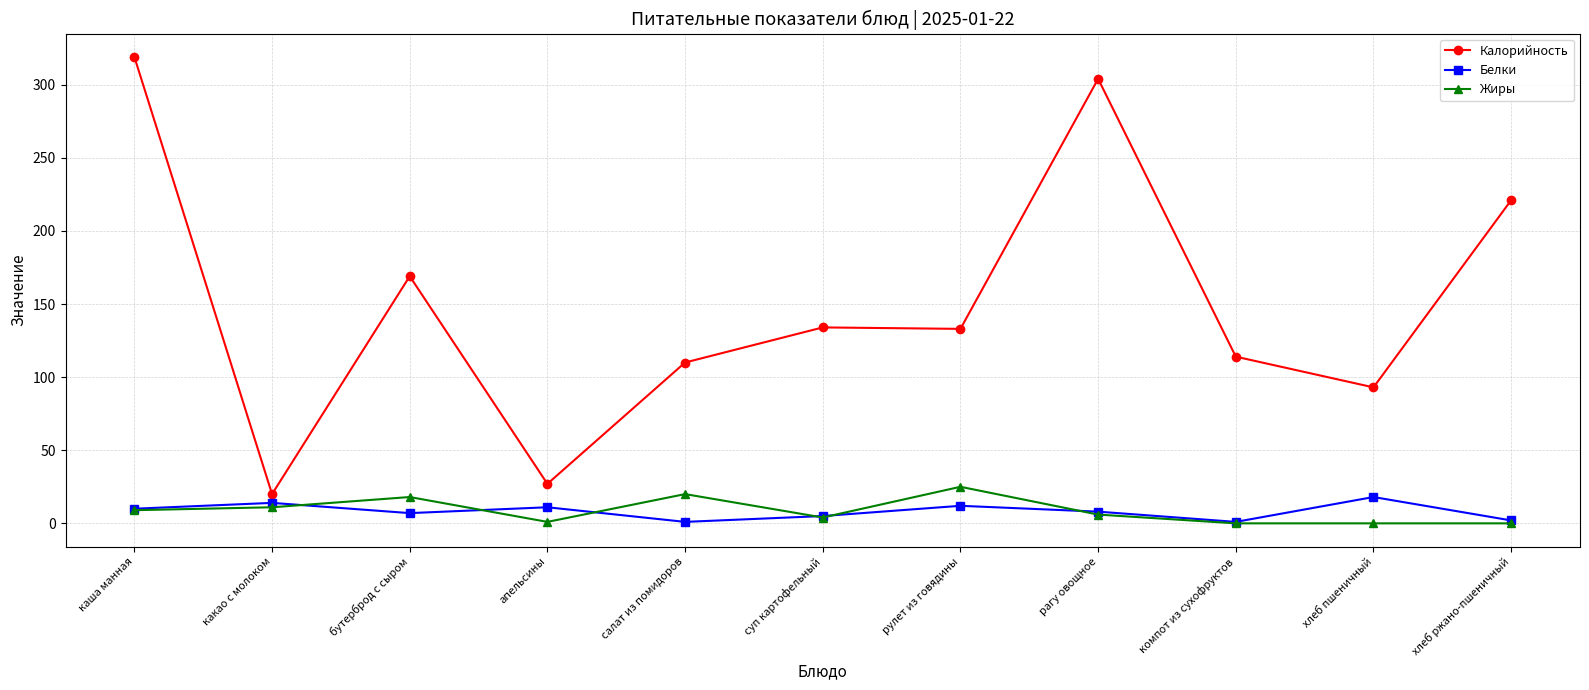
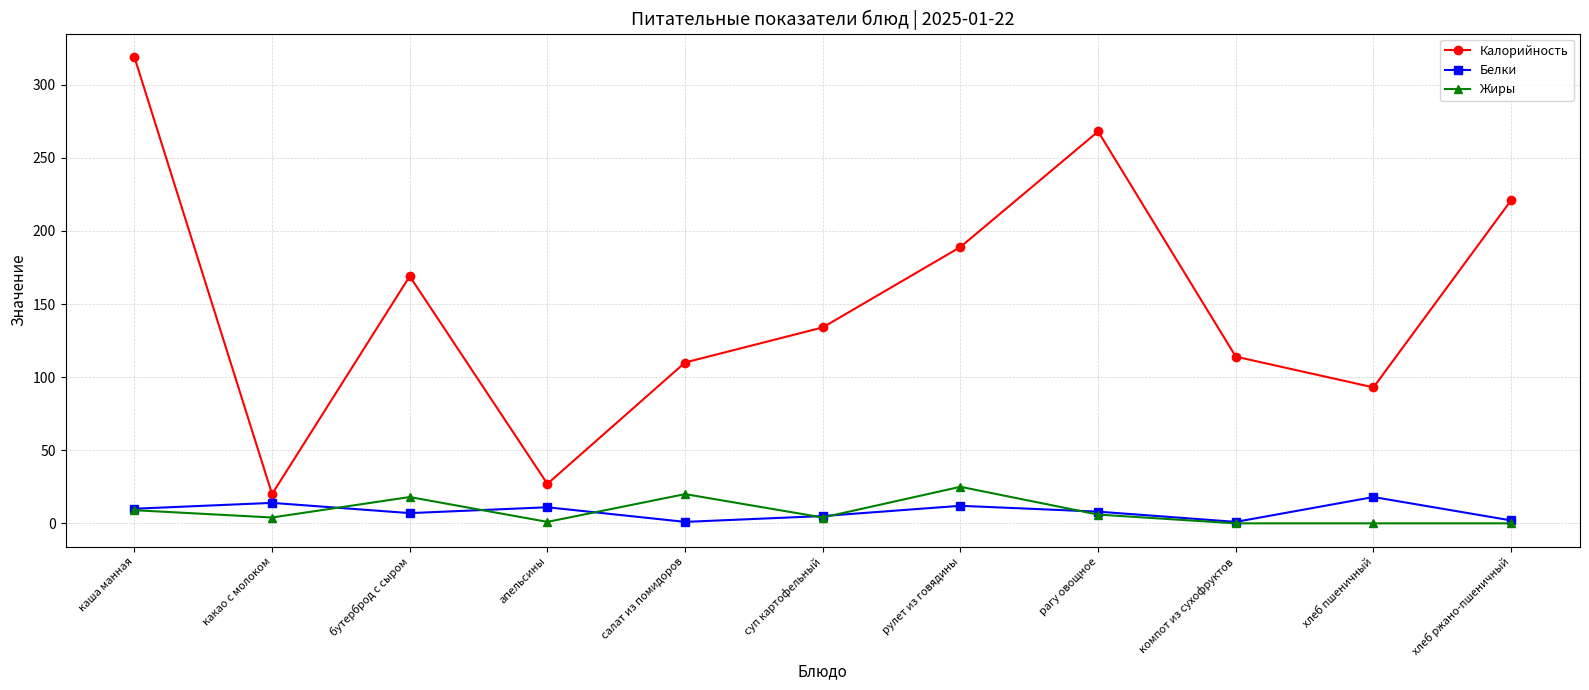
  {
    "Калорийность": {
      "каша манная": 319,
      "какао с молоком": 20,
      "бутерброд с сыром": 169,
      "апельсины": 27,
      "салат из помидоров": 110,
      "суп картофельный": 134,
-     "рулет из говядины": 133,
-     "рагу овощное": 304,
+     "рулет из говядины": 189,
+     "рагу овощное": 268,
      "компот из сухофруктов": 114,
      "хлеб пшеничный": 93,
      "хлеб ржано-пшеничный": 221
    },
    "Белки": {
      "какао с молоком": 14,
      "бутерброд с сыром": 7,
      "апельсины": 11,
      "салат из помидоров": 1,
      "рулет из говядины": 12,
      "рагу овощное": 8,
      "хлеб пшеничный": 18,
      "хлеб ржано-пшеничный": 2
    },
    "Жиры": {
-     "какао с молоком": 11,
+     "какао с молоком": 4,
      "бутерброд с сыром": 18,
      "апельсины": 1,
      "салат из помидоров": 20,
      "рулет из говядины": 25,
      "рагу овощное": 6,
      "хлеб пшеничный": 0,
      "хлеб ржано-пшеничный": 0
    }
  }
